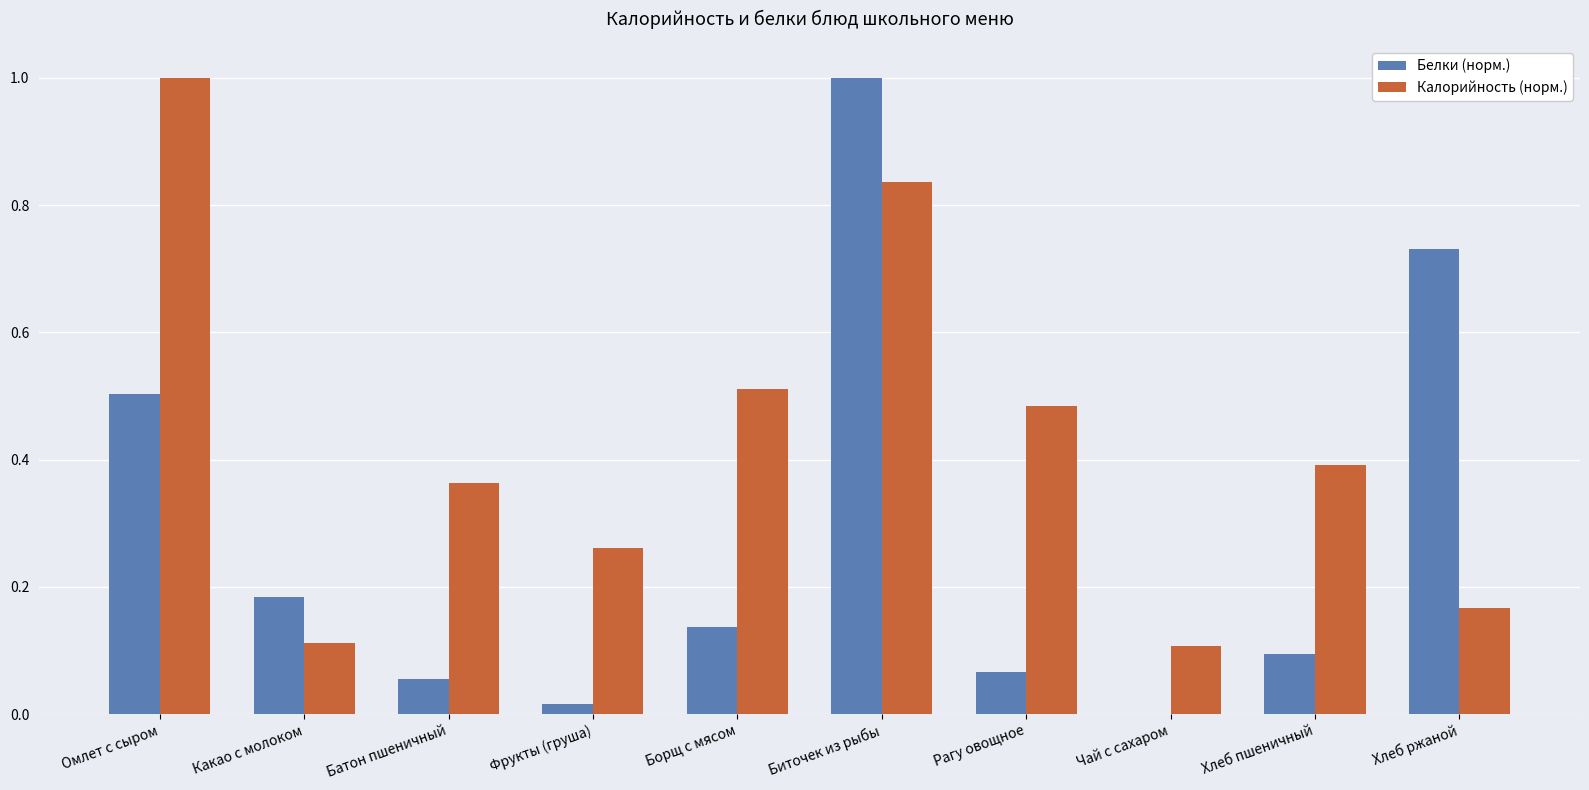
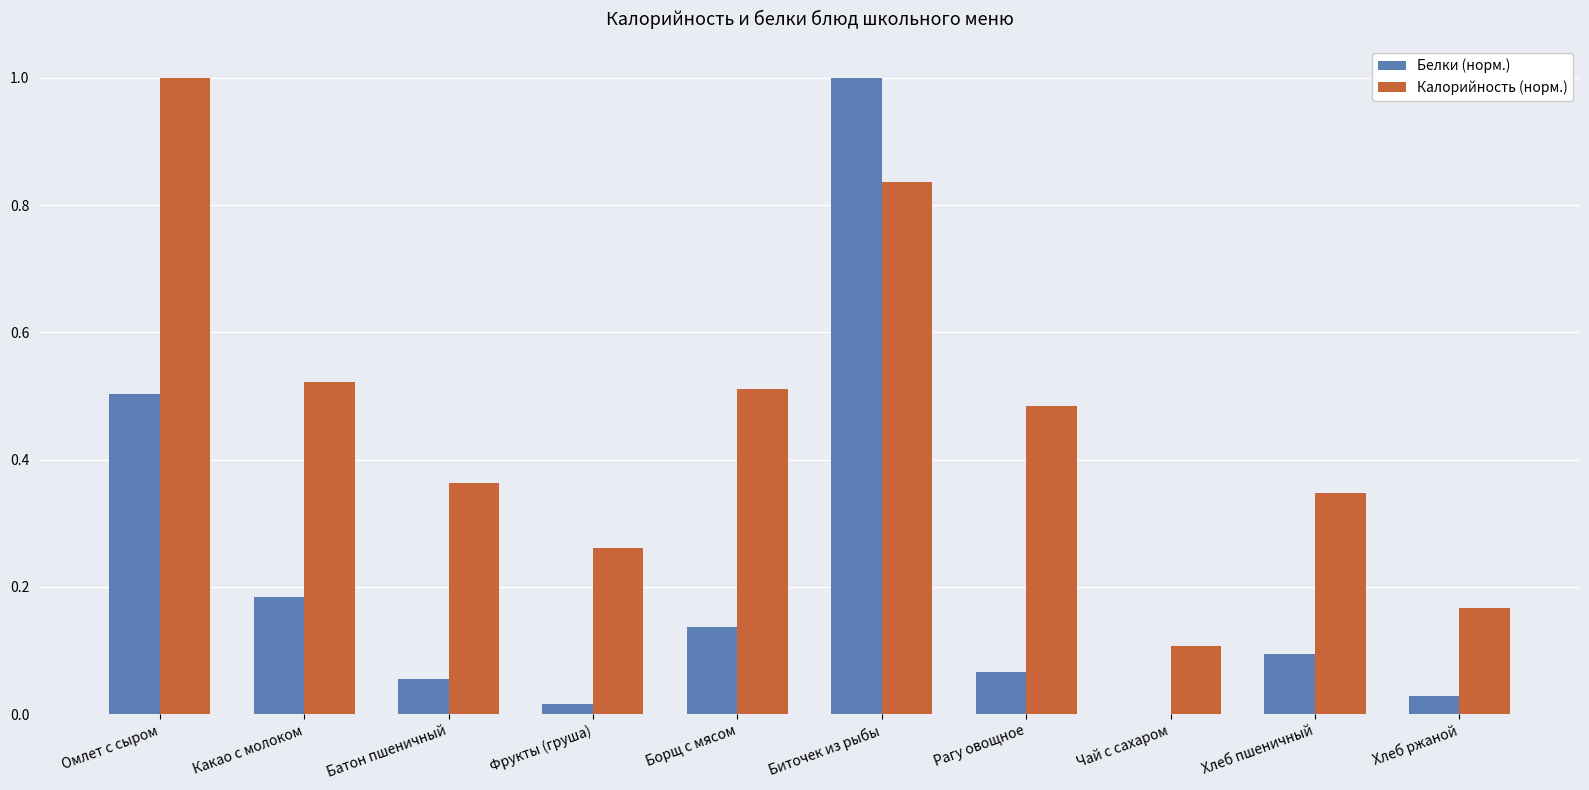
  {
    "Белки (норм.)": {
      "Омлет с сыром": 0.50,
      "Какао с молоком": 0.18,
      "Батон пшеничный": 0.06,
      "Фрукты (груша)": 0.02,
      "Борщ с мясом": 0.14,
      "Биточек из рыбы": 1.00,
      "Рагу овощное": 0.07,
      "Чай с сахаром": 0.00,
      "Хлеб пшеничный": 0.10,
-     "Хлеб ржаной": 0.73
+     "Хлеб ржаной": 0.03
    },
    "Калорийность (норм.)": {
      "Омлет с сыром": 1.00,
-     "Какао с молоком": 0.11,
+     "Какао с молоком": 0.52,
      "Батон пшеничный": 0.36,
      "Фрукты (груша)": 0.26,
      "Борщ с мясом": 0.51,
      "Биточек из рыбы": 0.84,
      "Рагу овощное": 0.48,
      "Чай с сахаром": 0.11,
-     "Хлеб пшеничный": 0.39,
+     "Хлеб пшеничный": 0.35,
      "Хлеб ржаной": 0.17
    }
  }
